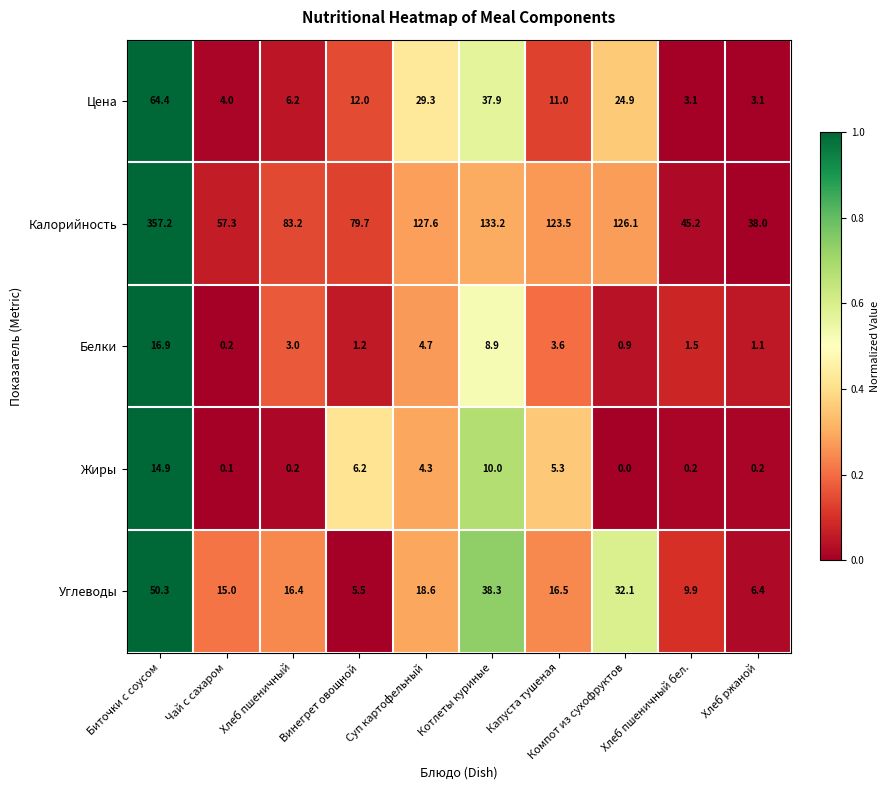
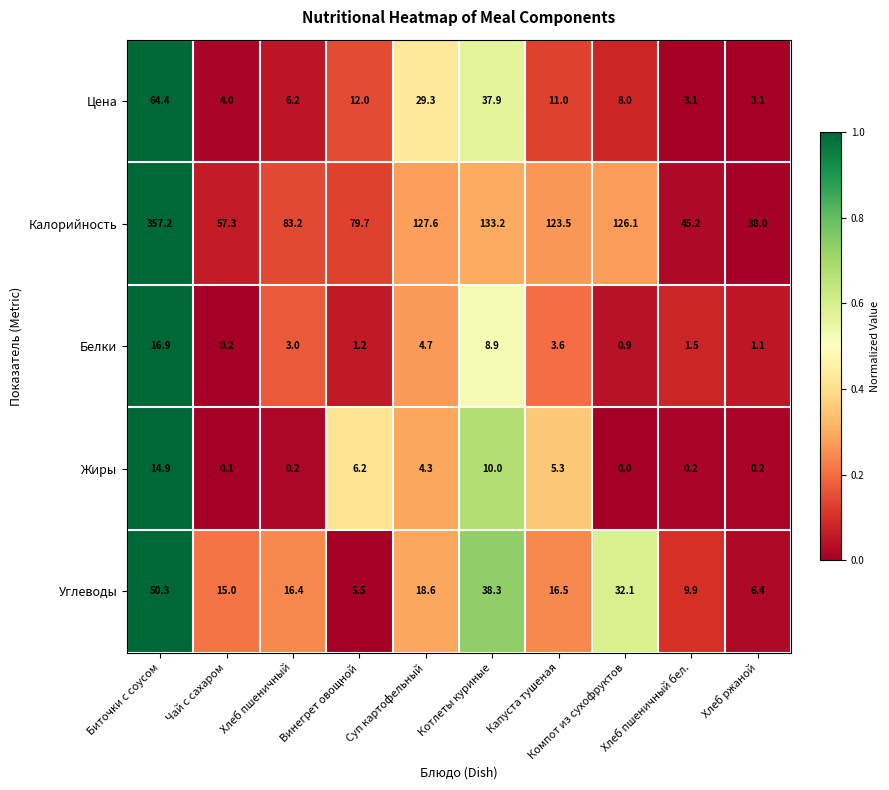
  {
    "Цена": {
      "Биточки с соусом": 64.4,
      "Чай с сахаром": 4.0,
      "Хлеб пшеничный": 6.2,
      "Винегрет овощной": 12.0,
      "Суп картофельный": 29.3,
      "Котлеты куриные": 37.9,
      "Капуста тушеная": 11.0,
-     "Компот из сухофруктов": 24.9,
+     "Компот из сухофруктов": 8.0,
      "Хлеб пшеничный бел.": 3.1,
      "Хлеб ржаной": 3.1
    },
    "Калорийность": {
      "Биточки с соусом": 357.2,
      "Чай с сахаром": 57.3,
      "Хлеб пшеничный": 83.2,
      "Винегрет овощной": 79.7,
      "Суп картофельный": 127.6,
      "Котлеты куриные": 133.2,
      "Капуста тушеная": 123.5,
      "Компот из сухофруктов": 126.1,
      "Хлеб пшеничный бел.": 45.2,
      "Хлеб ржаной": 38.0
    },
    "Белки": {
      "Биточки с соусом": 16.9,
      "Чай с сахаром": 0.2,
      "Хлеб пшеничный": 3.0,
      "Винегрет овощной": 1.2,
      "Суп картофельный": 4.7,
      "Котлеты куриные": 8.9,
      "Капуста тушеная": 3.6,
      "Компот из сухофруктов": 0.9,
      "Хлеб пшеничный бел.": 1.5,
      "Хлеб ржаной": 1.1
    },
    "Жиры": {
      "Биточки с соусом": 14.9,
      "Чай с сахаром": 0.1,
      "Хлеб пшеничный": 0.2,
      "Винегрет овощной": 6.2,
      "Суп картофельный": 4.3,
      "Котлеты куриные": 10.0,
      "Капуста тушеная": 5.3,
      "Компот из сухофруктов": 0.0,
      "Хлеб пшеничный бел.": 0.2,
      "Хлеб ржаной": 0.2
    },
    "Углеводы": {
      "Биточки с соусом": 50.3,
      "Чай с сахаром": 15.0,
      "Хлеб пшеничный": 16.4,
      "Винегрет овощной": 5.5,
      "Суп картофельный": 18.6,
      "Котлеты куриные": 38.3,
      "Капуста тушеная": 16.5,
      "Компот из сухофруктов": 32.1,
      "Хлеб пшеничный бел.": 9.9,
      "Хлеб ржаной": 6.4
    }
  }
